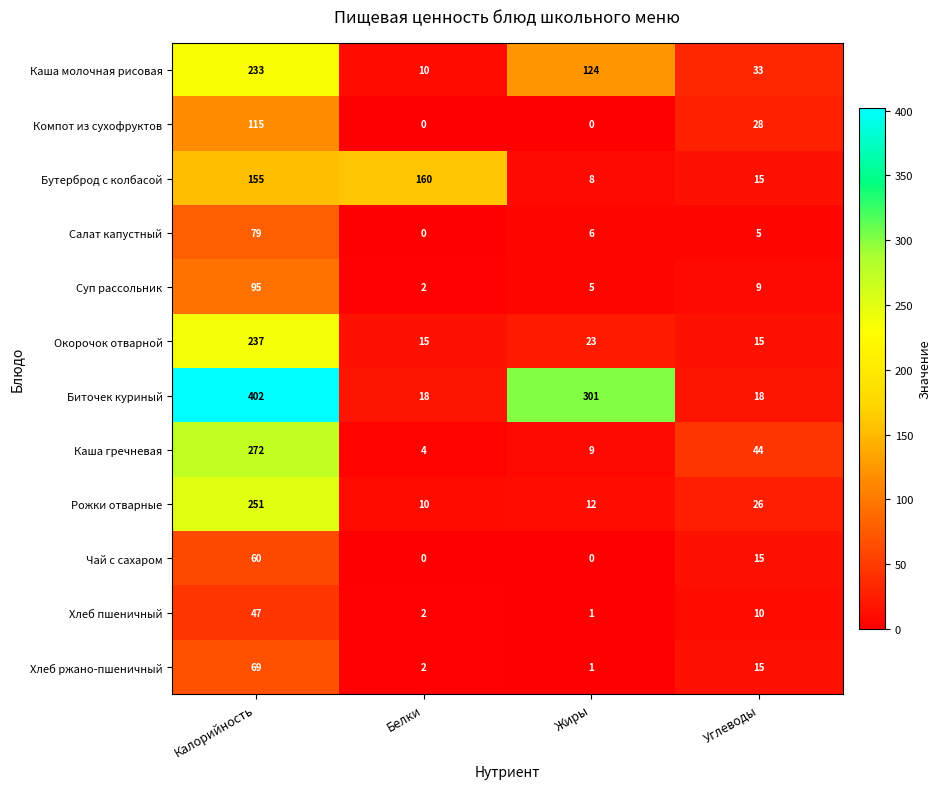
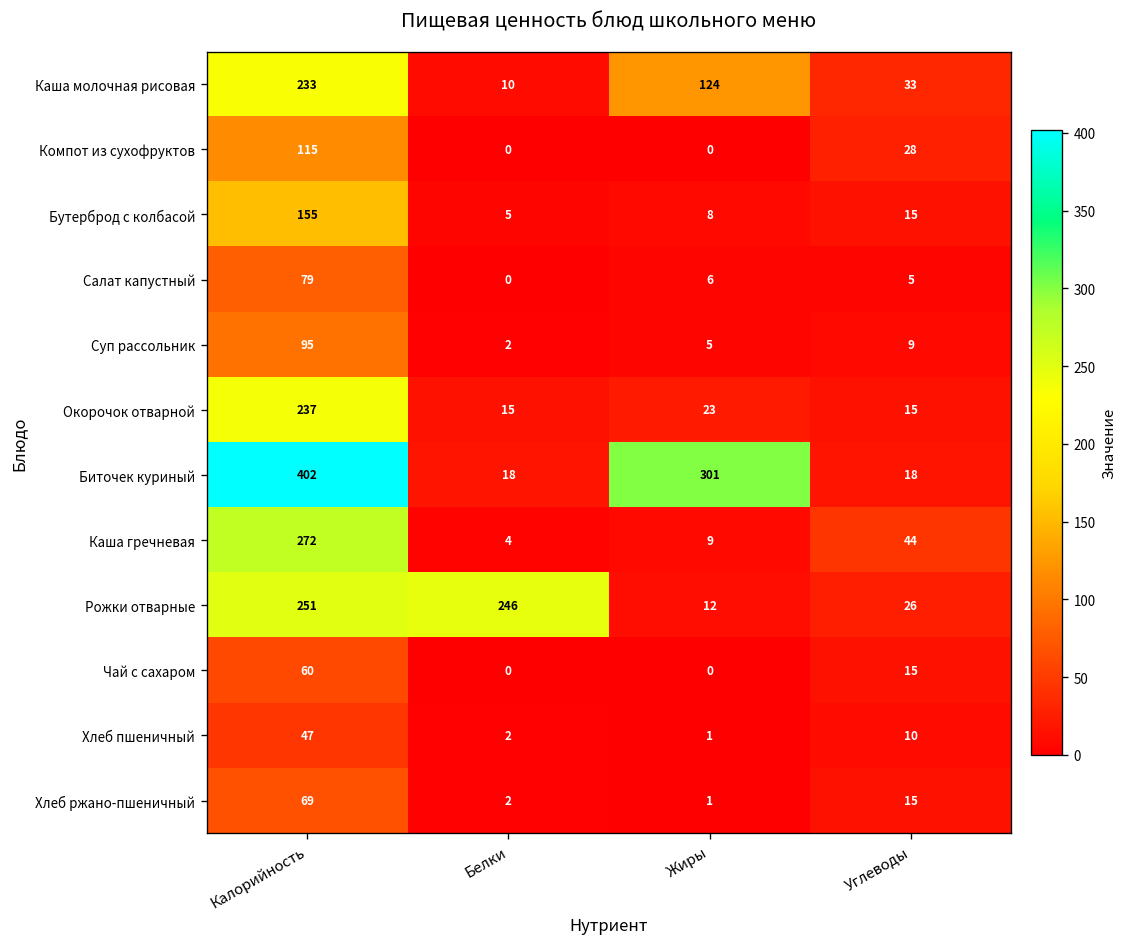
  {
    "Каша молочная рисовая": {
      "Калорийность": 233,
      "Белки": 10,
      "Жиры": 124,
      "Углеводы": 33
    },
    "Компот из сухофруктов": {
      "Калорийность": 115,
      "Белки": 0,
      "Жиры": 0,
      "Углеводы": 28
    },
    "Бутерброд с колбасой": {
      "Калорийность": 155,
-     "Белки": 160,
+     "Белки": 5,
      "Жиры": 8,
      "Углеводы": 15
    },
    "Салат капустный": {
      "Калорийность": 79,
      "Белки": 0,
      "Жиры": 6,
      "Углеводы": 5
    },
    "Суп рассольник": {
      "Калорийность": 95,
      "Белки": 2,
      "Жиры": 5,
      "Углеводы": 9
    },
    "Окорочок отварной": {
      "Калорийность": 237,
      "Белки": 15,
      "Жиры": 23,
      "Углеводы": 15
    },
    "Биточек куриный": {
      "Калорийность": 402,
      "Белки": 18,
      "Жиры": 301,
      "Углеводы": 18
    },
    "Каша гречневая": {
      "Калорийность": 272,
      "Белки": 4,
      "Жиры": 9,
      "Углеводы": 44
    },
    "Рожки отварные": {
      "Калорийность": 251,
-     "Белки": 10,
+     "Белки": 246,
      "Жиры": 12,
      "Углеводы": 26
    },
    "Чай с сахаром": {
      "Калорийность": 60,
      "Белки": 0,
      "Жиры": 0,
      "Углеводы": 15
    },
    "Хлеб пшеничный": {
      "Калорийность": 47,
      "Белки": 2,
      "Жиры": 1,
      "Углеводы": 10
    },
    "Хлеб ржано-пшеничный": {
      "Калорийность": 69,
      "Белки": 2,
      "Жиры": 1,
      "Углеводы": 15
    }
  }
